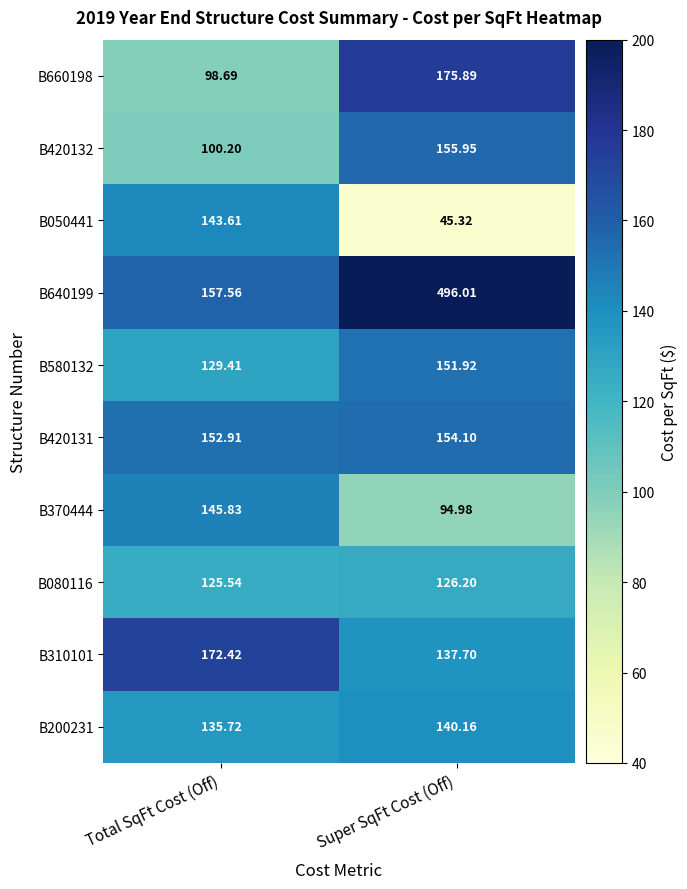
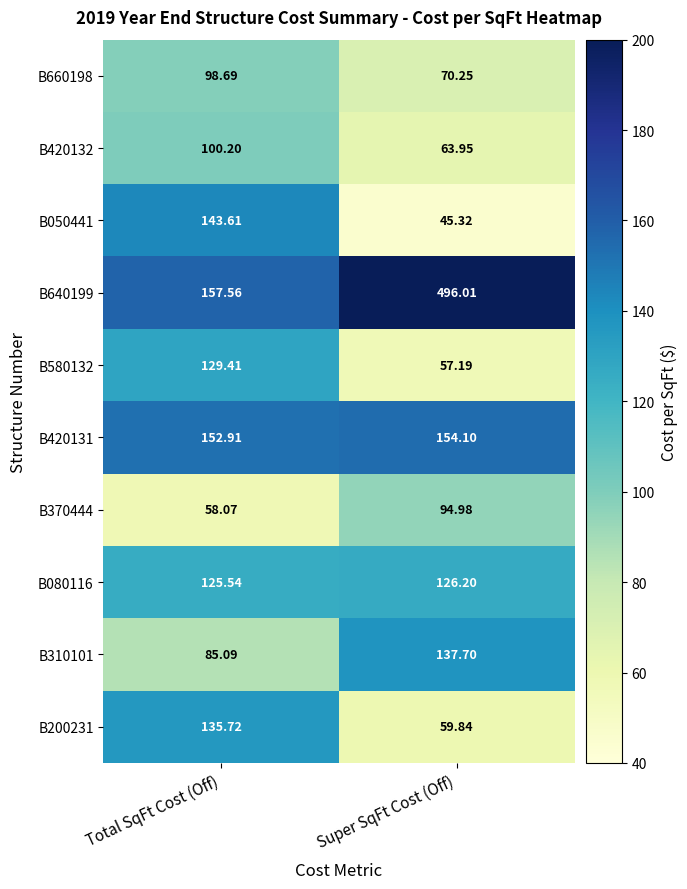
  {
    "B660198": {
      "Total SqFt Cost (Off)": 98.69,
-     "Super SqFt Cost (Off)": 175.89
+     "Super SqFt Cost (Off)": 70.25
    },
    "B420132": {
      "Total SqFt Cost (Off)": 100.20,
-     "Super SqFt Cost (Off)": 155.95
+     "Super SqFt Cost (Off)": 63.95
    },
    "B050441": {
      "Total SqFt Cost (Off)": 143.61,
      "Super SqFt Cost (Off)": 45.32
    },
    "B640199": {
      "Total SqFt Cost (Off)": 157.56,
      "Super SqFt Cost (Off)": 496.01
    },
    "B580132": {
      "Total SqFt Cost (Off)": 129.41,
-     "Super SqFt Cost (Off)": 151.92
+     "Super SqFt Cost (Off)": 57.19
    },
    "B420131": {
      "Total SqFt Cost (Off)": 152.91,
      "Super SqFt Cost (Off)": 154.10
    },
    "B370444": {
-     "Total SqFt Cost (Off)": 145.83,
+     "Total SqFt Cost (Off)": 58.07,
      "Super SqFt Cost (Off)": 94.98
    },
    "B080116": {
      "Total SqFt Cost (Off)": 125.54,
      "Super SqFt Cost (Off)": 126.20
    },
    "B310101": {
-     "Total SqFt Cost (Off)": 172.42,
+     "Total SqFt Cost (Off)": 85.09,
      "Super SqFt Cost (Off)": 137.70
    },
    "B200231": {
      "Total SqFt Cost (Off)": 135.72,
-     "Super SqFt Cost (Off)": 140.16
+     "Super SqFt Cost (Off)": 59.84
    }
  }
